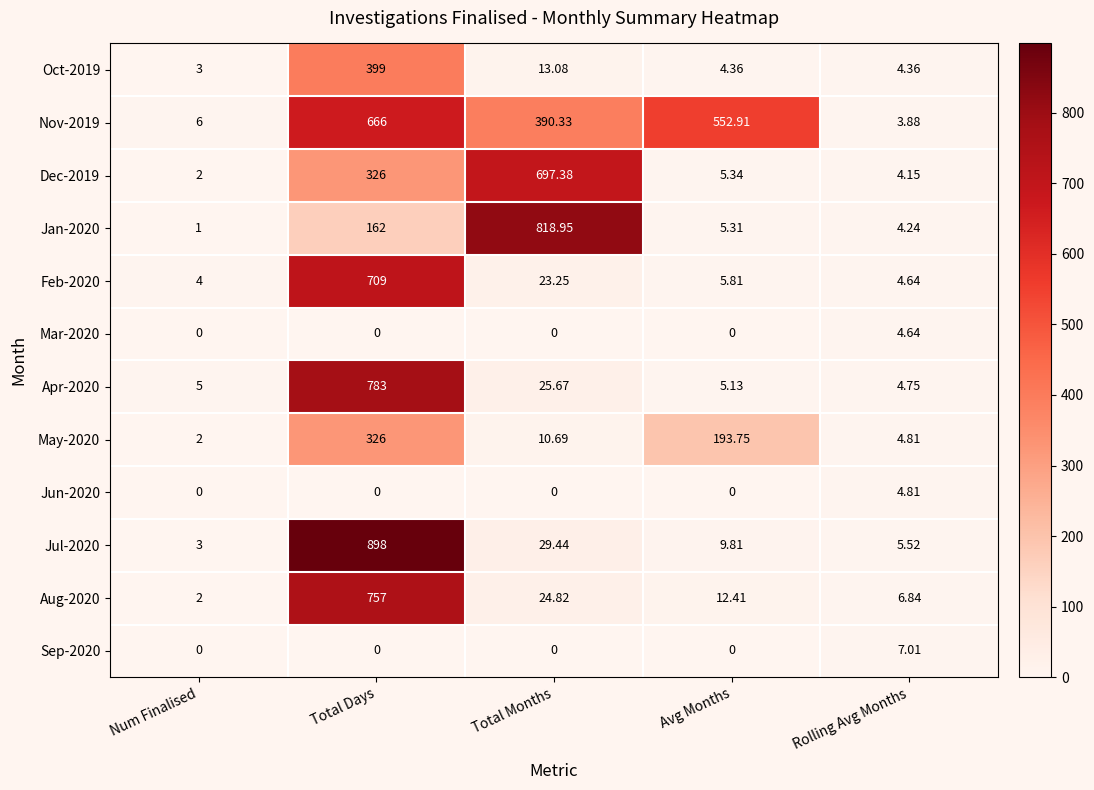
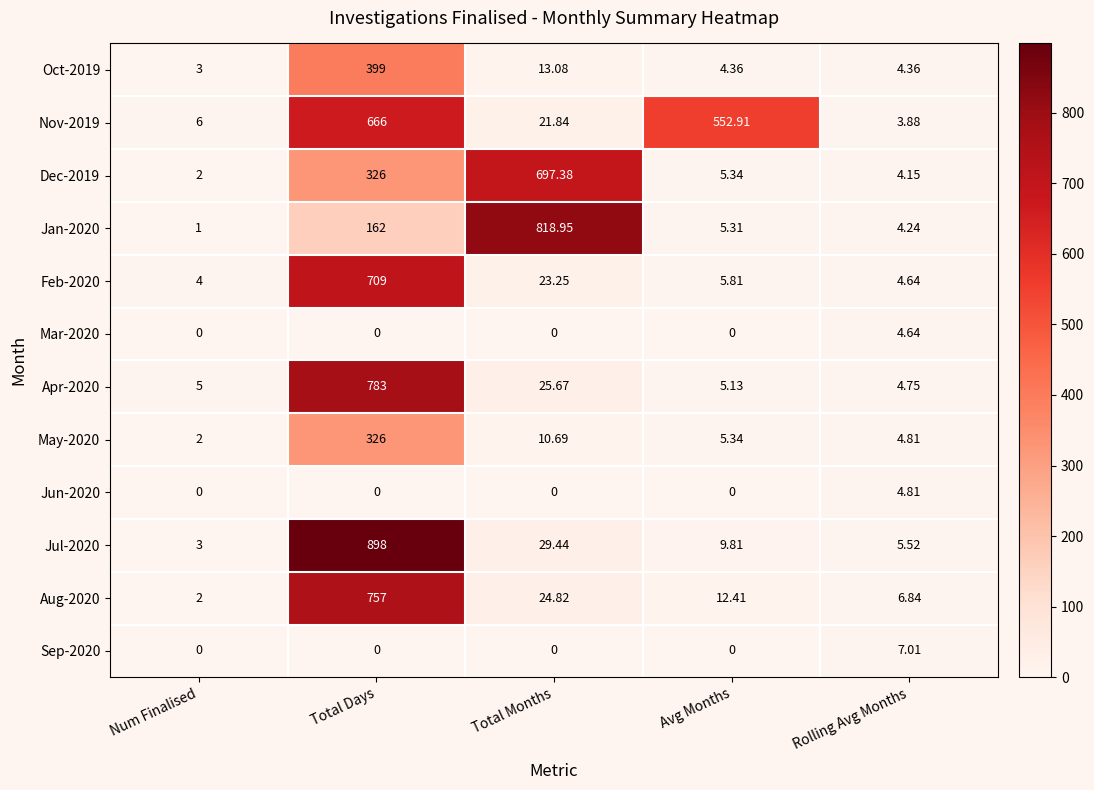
  {
    "Oct-2019": {
      "Num Finalised": 3,
      "Total Days": 399,
      "Total Months": 13.08,
      "Avg Months": 4.36,
      "Rolling Avg Months": 4.36
    },
    "Nov-2019": {
      "Num Finalised": 6,
      "Total Days": 666,
-     "Total Months": 390.33,
+     "Total Months": 21.84,
      "Avg Months": 552.91,
      "Rolling Avg Months": 3.88
    },
    "Dec-2019": {
      "Num Finalised": 2,
      "Total Days": 326,
      "Total Months": 697.38,
      "Avg Months": 5.34,
      "Rolling Avg Months": 4.15
    },
    "Jan-2020": {
      "Num Finalised": 1,
      "Total Days": 162,
      "Total Months": 818.95,
      "Avg Months": 5.31,
      "Rolling Avg Months": 4.24
    },
    "Feb-2020": {
      "Num Finalised": 4,
      "Total Days": 709,
      "Total Months": 23.25,
      "Avg Months": 5.81,
      "Rolling Avg Months": 4.64
    },
    "Mar-2020": {
      "Num Finalised": 0,
      "Total Days": 0,
      "Total Months": 0,
      "Avg Months": 0,
      "Rolling Avg Months": 4.64
    },
    "Apr-2020": {
      "Num Finalised": 5,
      "Total Days": 783,
      "Total Months": 25.67,
      "Avg Months": 5.13,
      "Rolling Avg Months": 4.75
    },
    "May-2020": {
      "Num Finalised": 2,
      "Total Days": 326,
      "Total Months": 10.69,
-     "Avg Months": 193.75,
+     "Avg Months": 5.34,
      "Rolling Avg Months": 4.81
    },
    "Jun-2020": {
      "Num Finalised": 0,
      "Total Days": 0,
      "Total Months": 0,
      "Avg Months": 0,
      "Rolling Avg Months": 4.81
    },
    "Jul-2020": {
      "Num Finalised": 3,
      "Total Days": 898,
      "Total Months": 29.44,
      "Avg Months": 9.81,
      "Rolling Avg Months": 5.52
    },
    "Aug-2020": {
      "Num Finalised": 2,
      "Total Days": 757,
      "Total Months": 24.82,
      "Avg Months": 12.41,
      "Rolling Avg Months": 6.84
    },
    "Sep-2020": {
      "Num Finalised": 0,
      "Total Days": 0,
      "Total Months": 0,
      "Avg Months": 0,
      "Rolling Avg Months": 7.01
    }
  }
